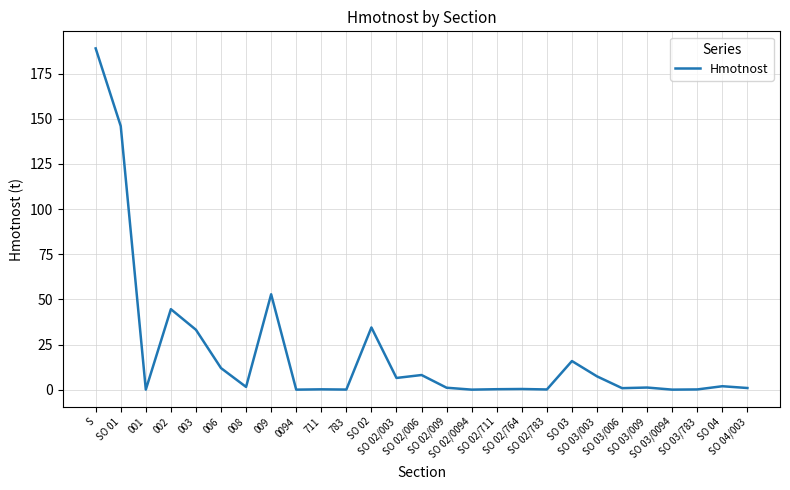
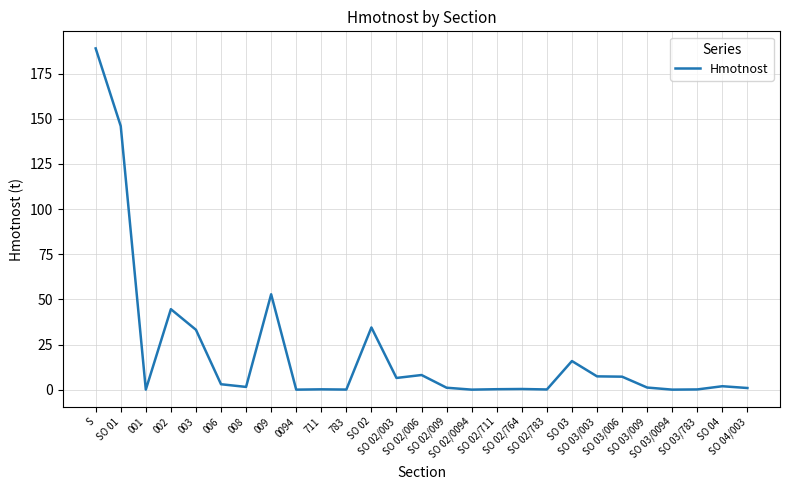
  {
    "S": 189,
    "SO 01": 146,
    "001": 0,
    "002": 45,
    "003": 33,
-   "006": 12,
+   "006": 3,
    "008": 2,
    "009": 53,
    "0094": 0,
    "711": 0,
    "783": 0,
    "SO 02": 34,
    "SO 02/003": 6,
    "SO 02/006": 8,
    "SO 02/009": 1,
    "SO 02/0094": 0,
    "SO 02/711": 0,
    "SO 02/764": 0,
    "SO 02/783": 0,
    "SO 03": 16,
    "SO 03/003": 7,
-   "SO 03/006": 1,
+   "SO 03/006": 7,
    "SO 03/009": 1,
    "SO 03/0094": 0,
    "SO 03/783": 0,
    "SO 04": 2,
    "SO 04/003": 1
  }
